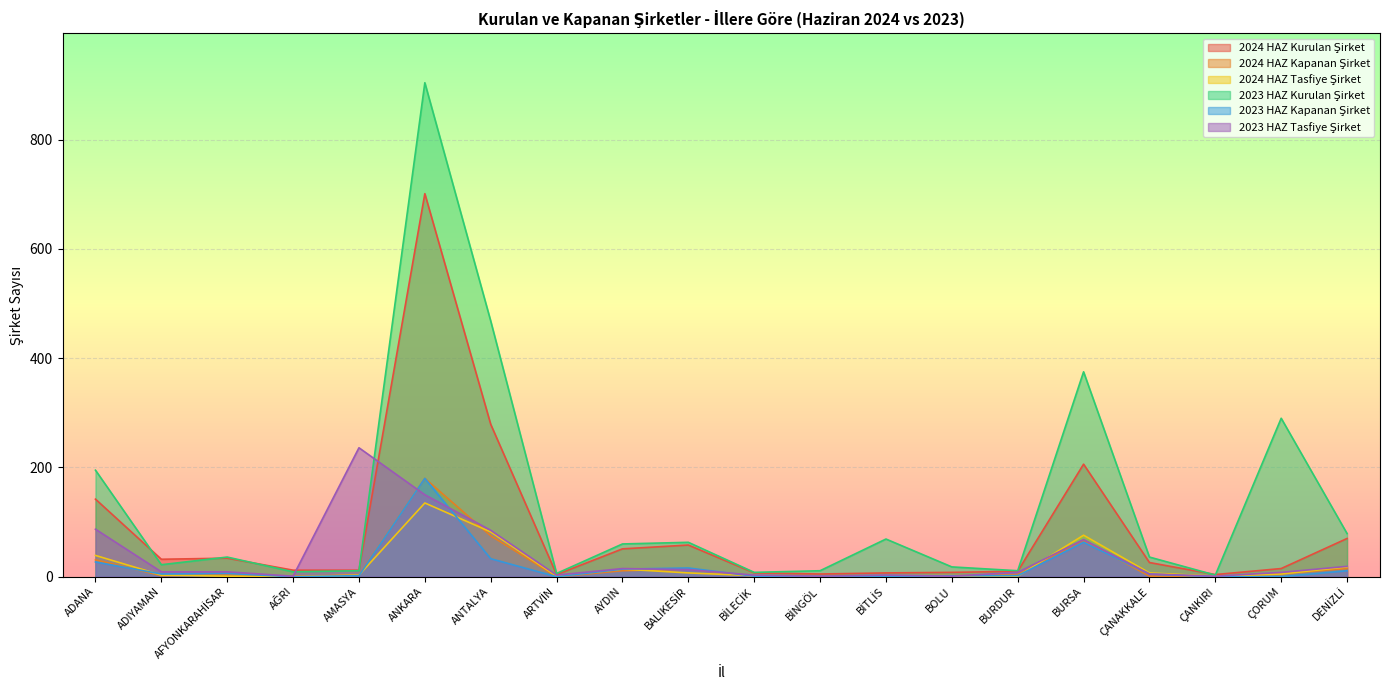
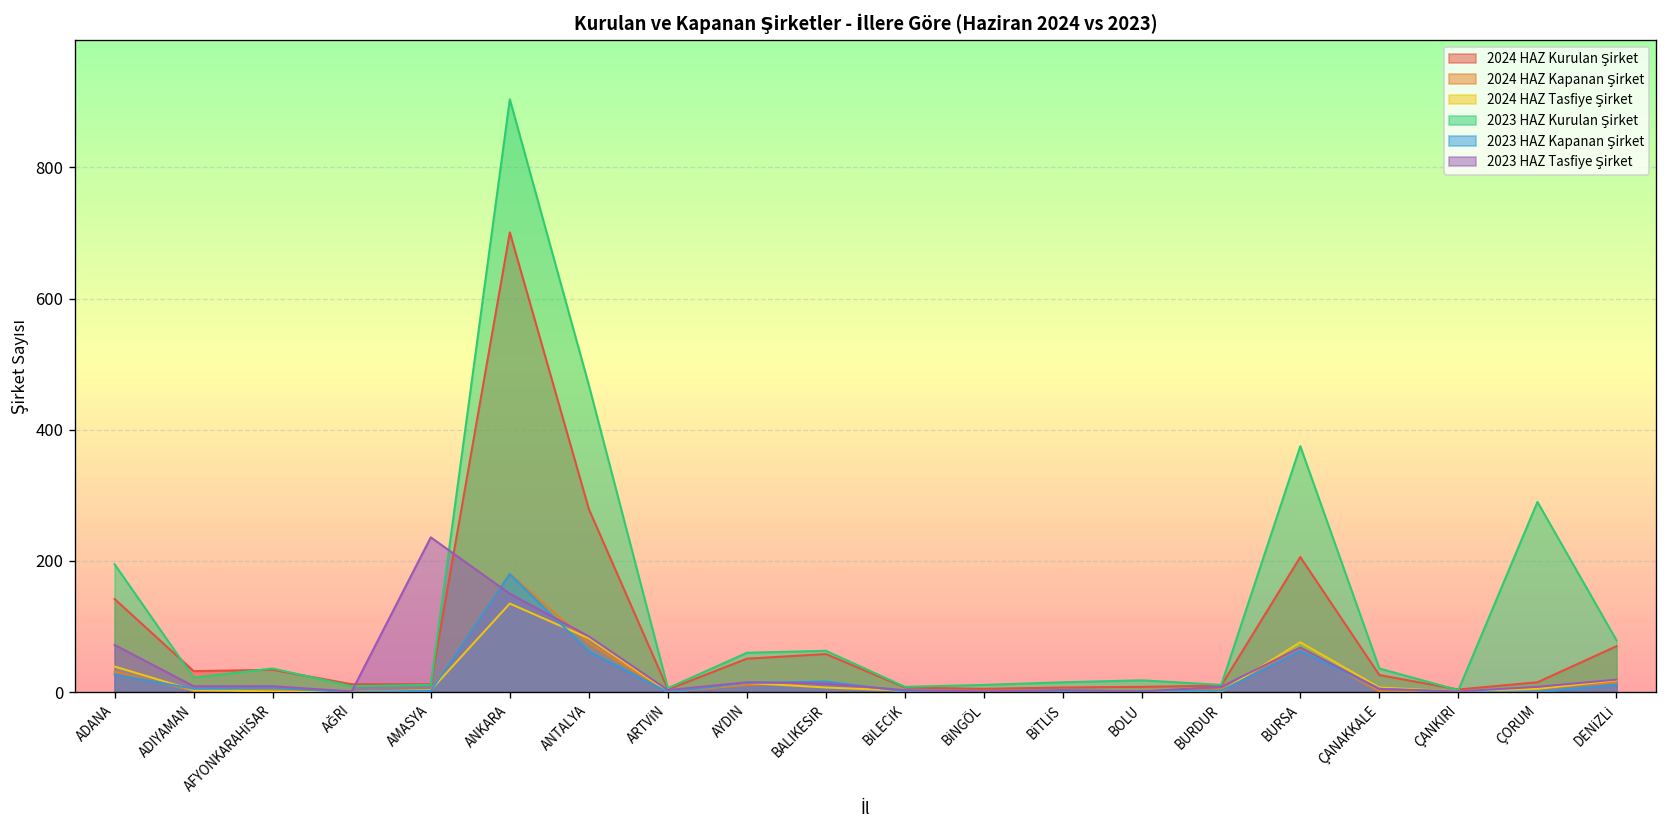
  {
    "2023 HAZ Kurulan Şirket": {
      "ADANA": 200,
      "ADIYAMAN": 20,
      "ANKARA": 900,
      "ANTALYA": 470,
      "AYDIN": 60,
      "BALIKESİR": 60,
      "BİNGÖL": 10,
-     "BİTLİS": 70,
+     "BİTLİS": 20,
      "BOLU": 20,
      "BURSA": 380,
      "ÇANAKKALE": 40,
      "ÇORUM": 290,
      "DENİZLİ": 80
    },
    "2023 HAZ Kapanan Şirket": {
-     "ANTALYA": 30,
+     "ANTALYA": 60,
      "ÇORUM": 0
    },
    "2023 HAZ Tasfiye Şirket": {
-     "ADANA": 90,
+     "ADANA": 70,
      "AMASYA": 240,
      "ANKARA": 150
    }
  }
